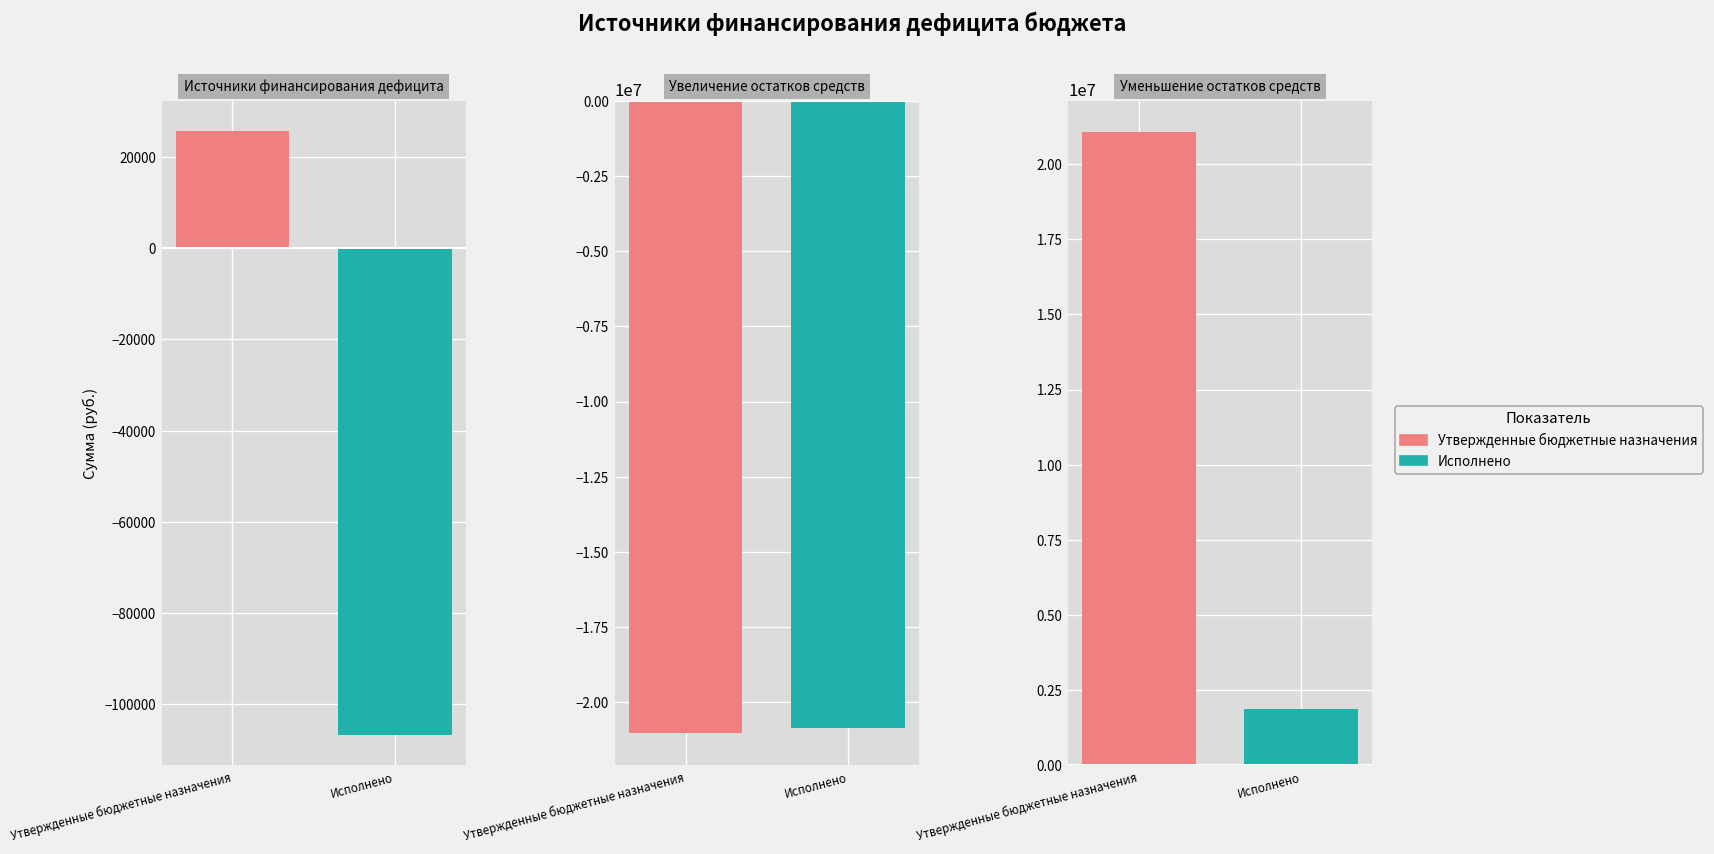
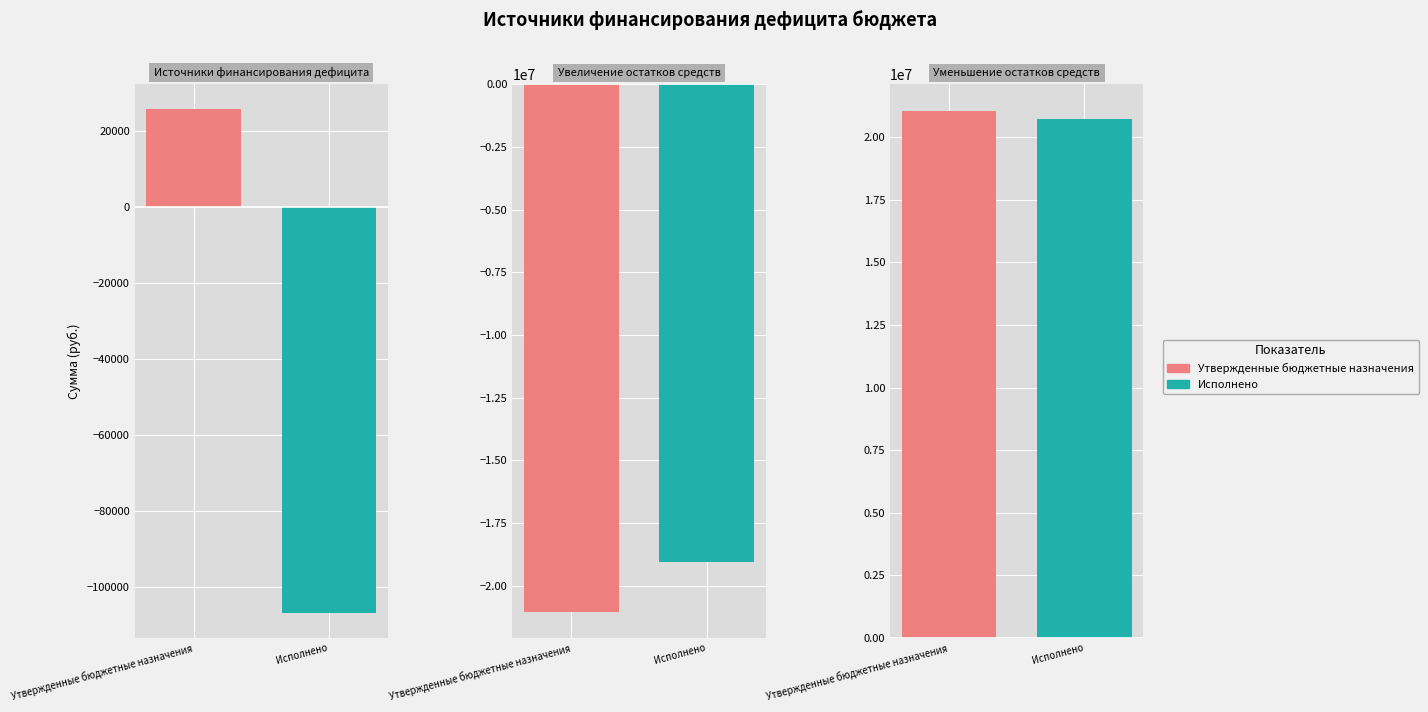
  {
    "Источники финансирования дефицита": {
      "Утвержденные бюджетные назначения": 26000,
      "Исполнено": -107000
    },
    "Увеличение остатков средств": {
      "Утвержденные бюджетные назначения": -21000000,
-     "Исполнено": -20800000
+     "Исполнено": -19100000
    },
    "Уменьшение остатков средств": {
      "Утвержденные бюджетные назначения": 21100000,
-     "Исполнено": 1900000
+     "Исполнено": 20700000
    }
  }
